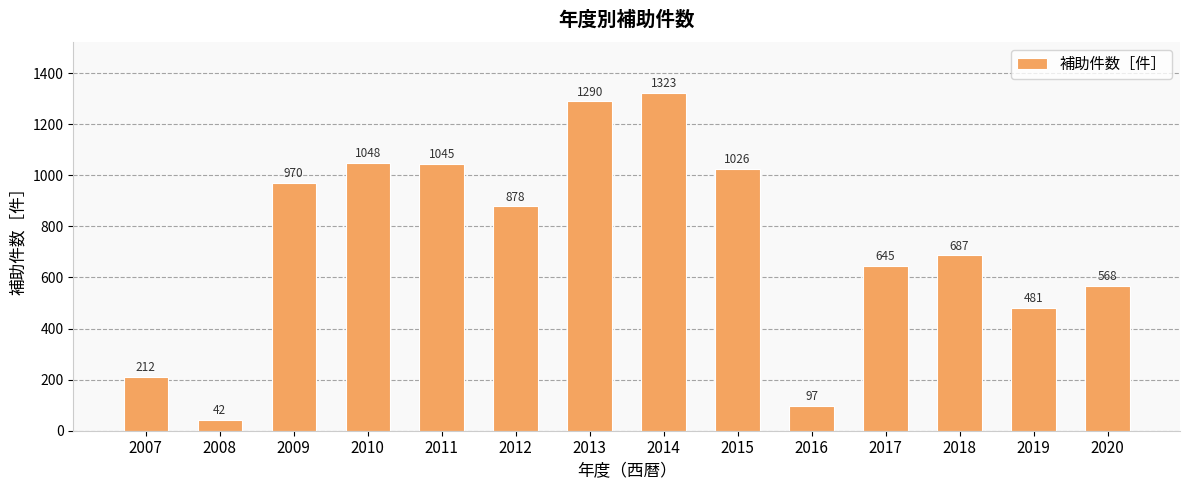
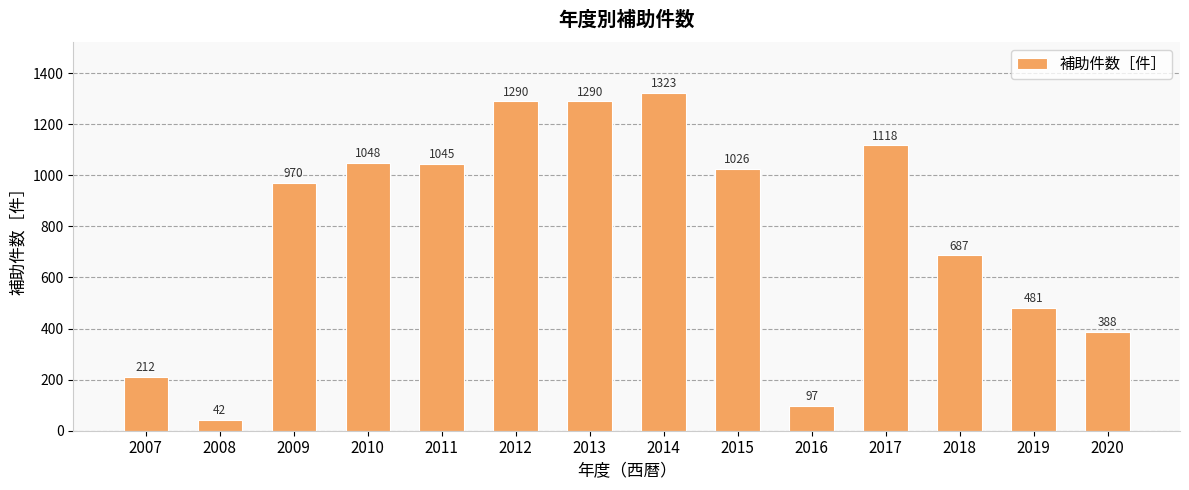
  {
    "2007": 212,
    "2008": 42,
    "2009": 970,
    "2010": 1048,
    "2011": 1045,
-   "2012": 878,
+   "2012": 1290,
    "2013": 1290,
    "2014": 1323,
    "2015": 1026,
    "2016": 97,
-   "2017": 645,
+   "2017": 1118,
    "2018": 687,
    "2019": 481,
-   "2020": 568
+   "2020": 388
  }
